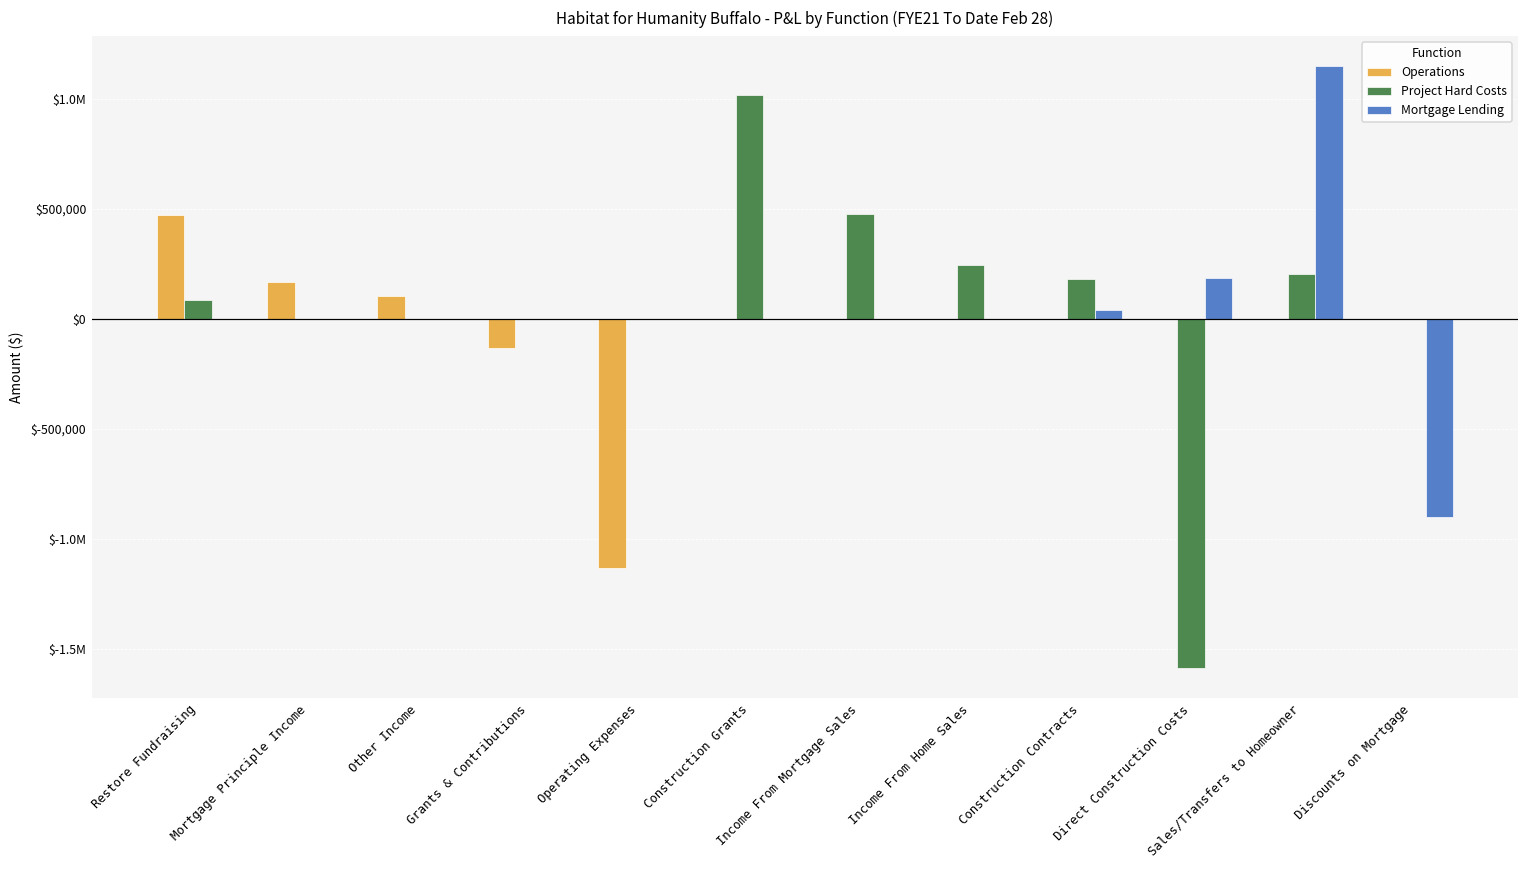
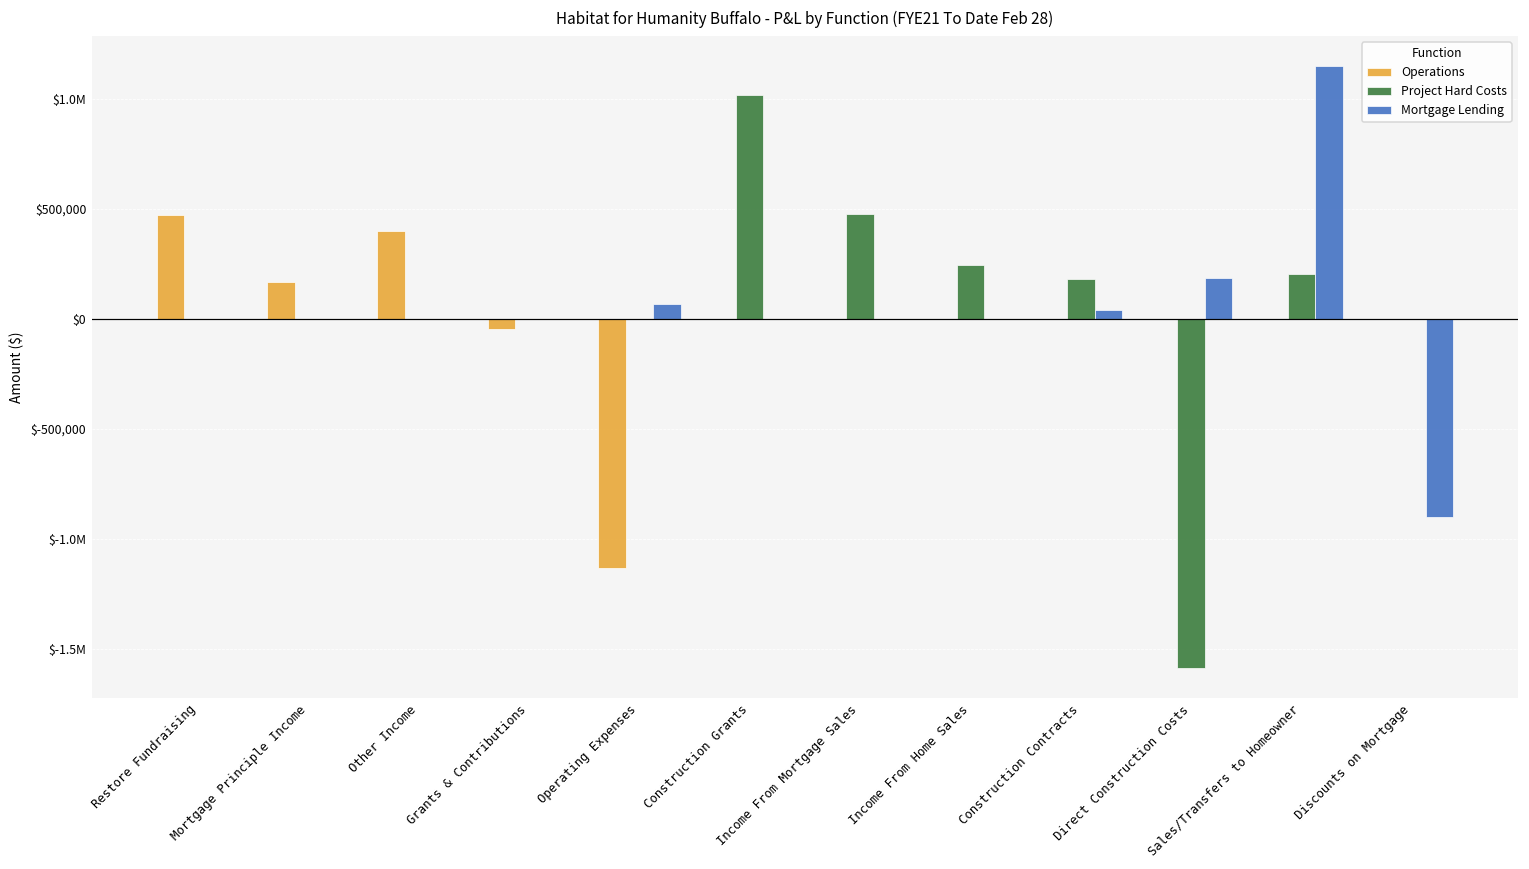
  {
    "Operations": {
      "Restore Fundraising": "$470,000",
      "Mortgage Principle Income": "$170,000",
-     "Other Income": "$100,000",
-     "Grants & Contributions": "$-130,000",
+     "Other Income": "$400,000",
+     "Grants & Contributions": "$-50,000",
      "Operating Expenses": "$-1,130,000",
      "Construction Grants": "$0",
      "Income From Mortgage Sales": "$0",
      "Income From Home Sales": "$0",
      "Construction Contracts": "$0",
      "Direct Construction Costs": "$0",
      "Sales/Transfers to Homeowner": "$0",
      "Discounts on Mortgage": "$0"
    },
    "Project Hard Costs": {
-     "Restore Fundraising": "$90,000",
+     "Restore Fundraising": "$0",
      "Mortgage Principle Income": "$0",
      "Other Income": "$0",
      "Grants & Contributions": "$0",
      "Operating Expenses": "$0",
      "Construction Grants": "$1,020,000",
      "Income From Mortgage Sales": "$480,000",
      "Income From Home Sales": "$240,000",
      "Construction Contracts": "$180,000",
      "Direct Construction Costs": "$-1,590,000",
      "Sales/Transfers to Homeowner": "$200,000",
      "Discounts on Mortgage": "$0"
    },
    "Mortgage Lending": {
      "Restore Fundraising": "$0",
      "Mortgage Principle Income": "$0",
      "Other Income": "$0",
      "Grants & Contributions": "$0",
-     "Operating Expenses": "$0",
+     "Operating Expenses": "$70,000",
      "Construction Grants": "$0",
      "Income From Mortgage Sales": "$0",
      "Income From Home Sales": "$0",
      "Construction Contracts": "$40,000",
      "Direct Construction Costs": "$180,000",
      "Sales/Transfers to Homeowner": "$1,150,000",
      "Discounts on Mortgage": "$-900,000"
    }
  }
